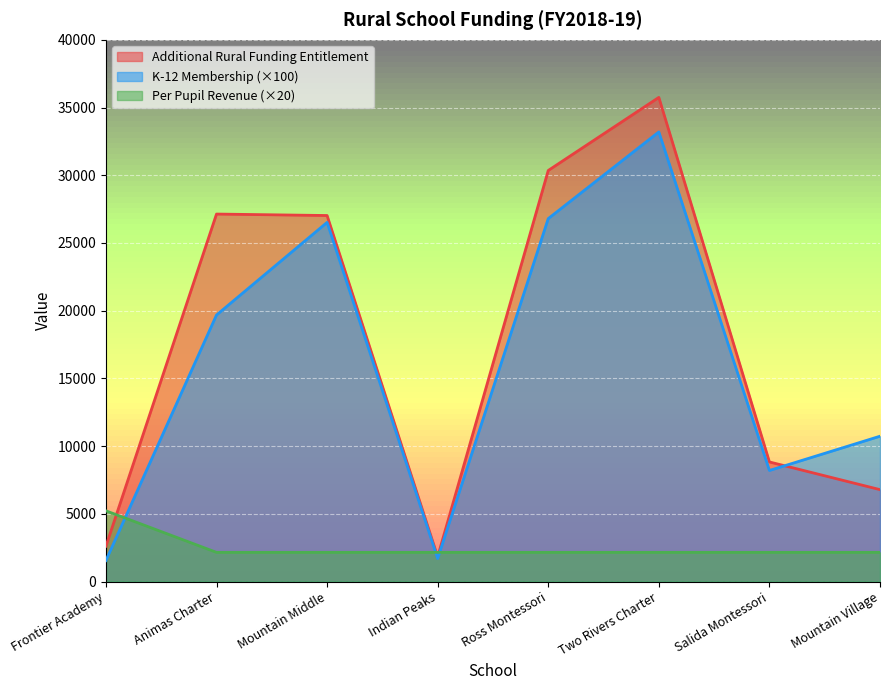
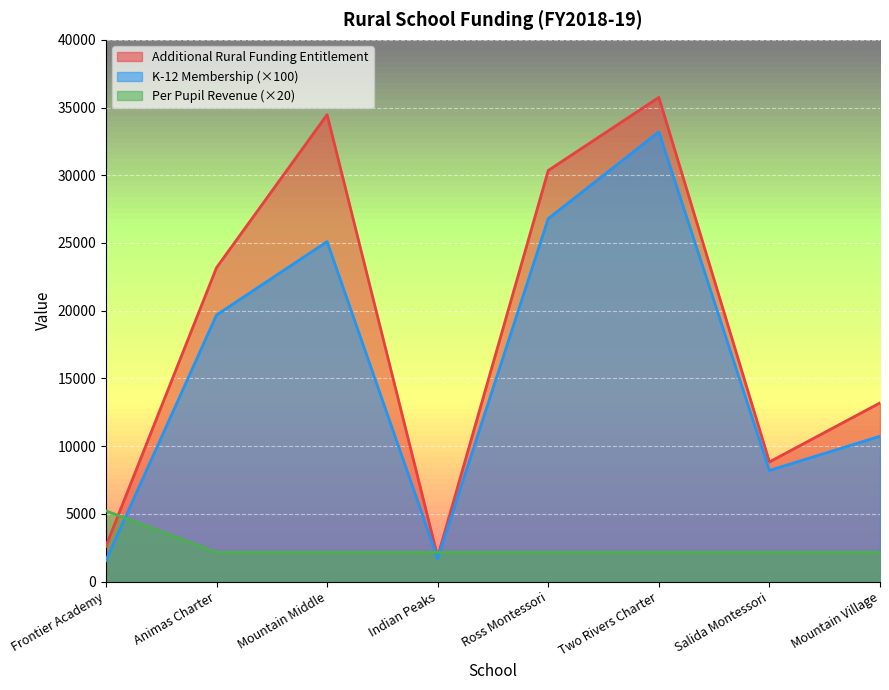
  {
    "Additional Rural Funding Entitlement": {
      "Frontier Academy": 2600,
-     "Animas Charter": 27100,
-     "Mountain Middle": 27000,
+     "Animas Charter": 23200,
+     "Mountain Middle": 34500,
      "Ross Montessori": 30400,
      "Two Rivers Charter": 35700,
      "Salida Montessori": 8800,
-     "Mountain Village": 6800
+     "Mountain Village": 13200
    },
    "K-12 Membership (×100)": {
      "Frontier Academy": 1600,
      "Animas Charter": 19700,
-     "Mountain Middle": 26500,
+     "Mountain Middle": 25100,
      "Ross Montessori": 26800,
      "Two Rivers Charter": 33200,
      "Salida Montessori": 8200,
      "Mountain Village": 10700
    },
    "Per Pupil Revenue (×20)": {
      "Frontier Academy": 5200,
      "Animas Charter": 2200,
      "Mountain Middle": 2200,
      "Indian Peaks": 2200,
      "Ross Montessori": 2200,
      "Two Rivers Charter": 2200,
      "Salida Montessori": 2200,
      "Mountain Village": 2200
    }
  }
